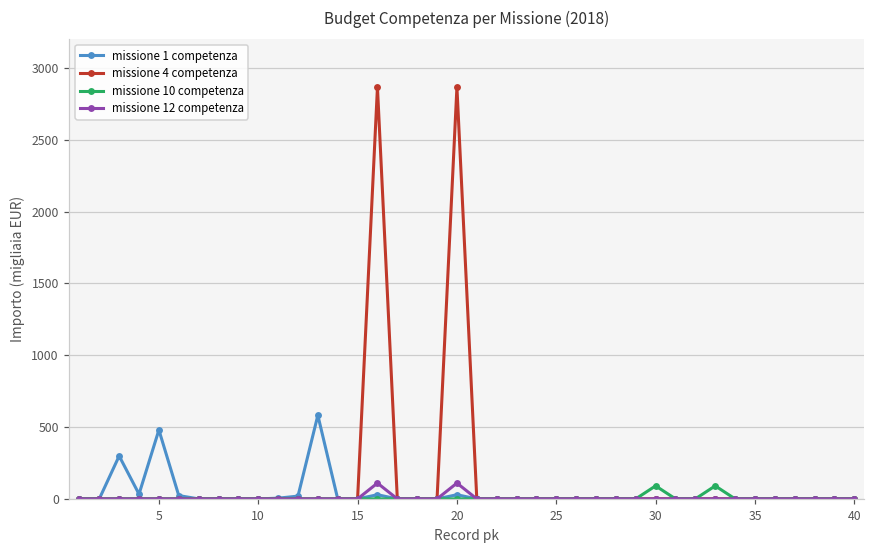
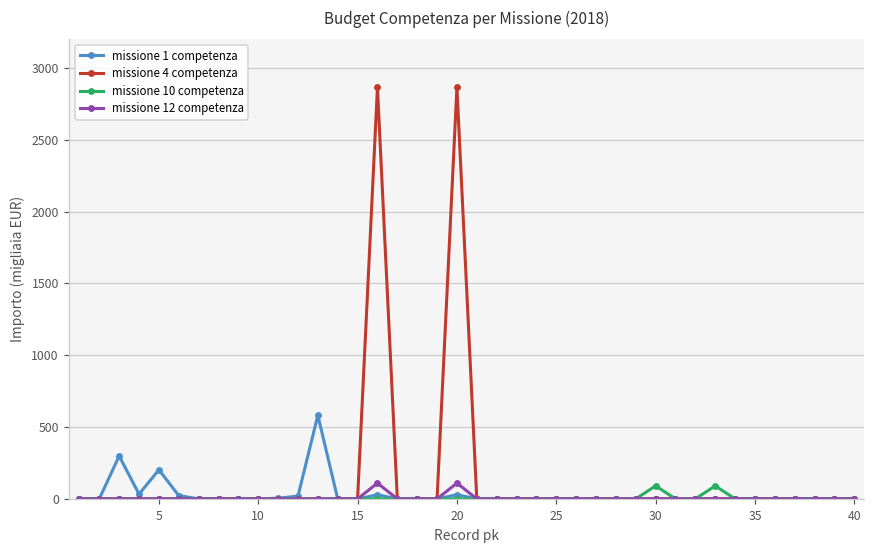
  {
    "missione 1 competenza": {
-     "5": 480,
+     "5": 200,
      "20": 30
    },
    "missione 4 competenza": {
      "20": 2860
    },
    "missione 10 competenza": {
      "20": 0,
      "30": 90
    },
    "missione 12 competenza": {
      "20": 110
    }
  }
